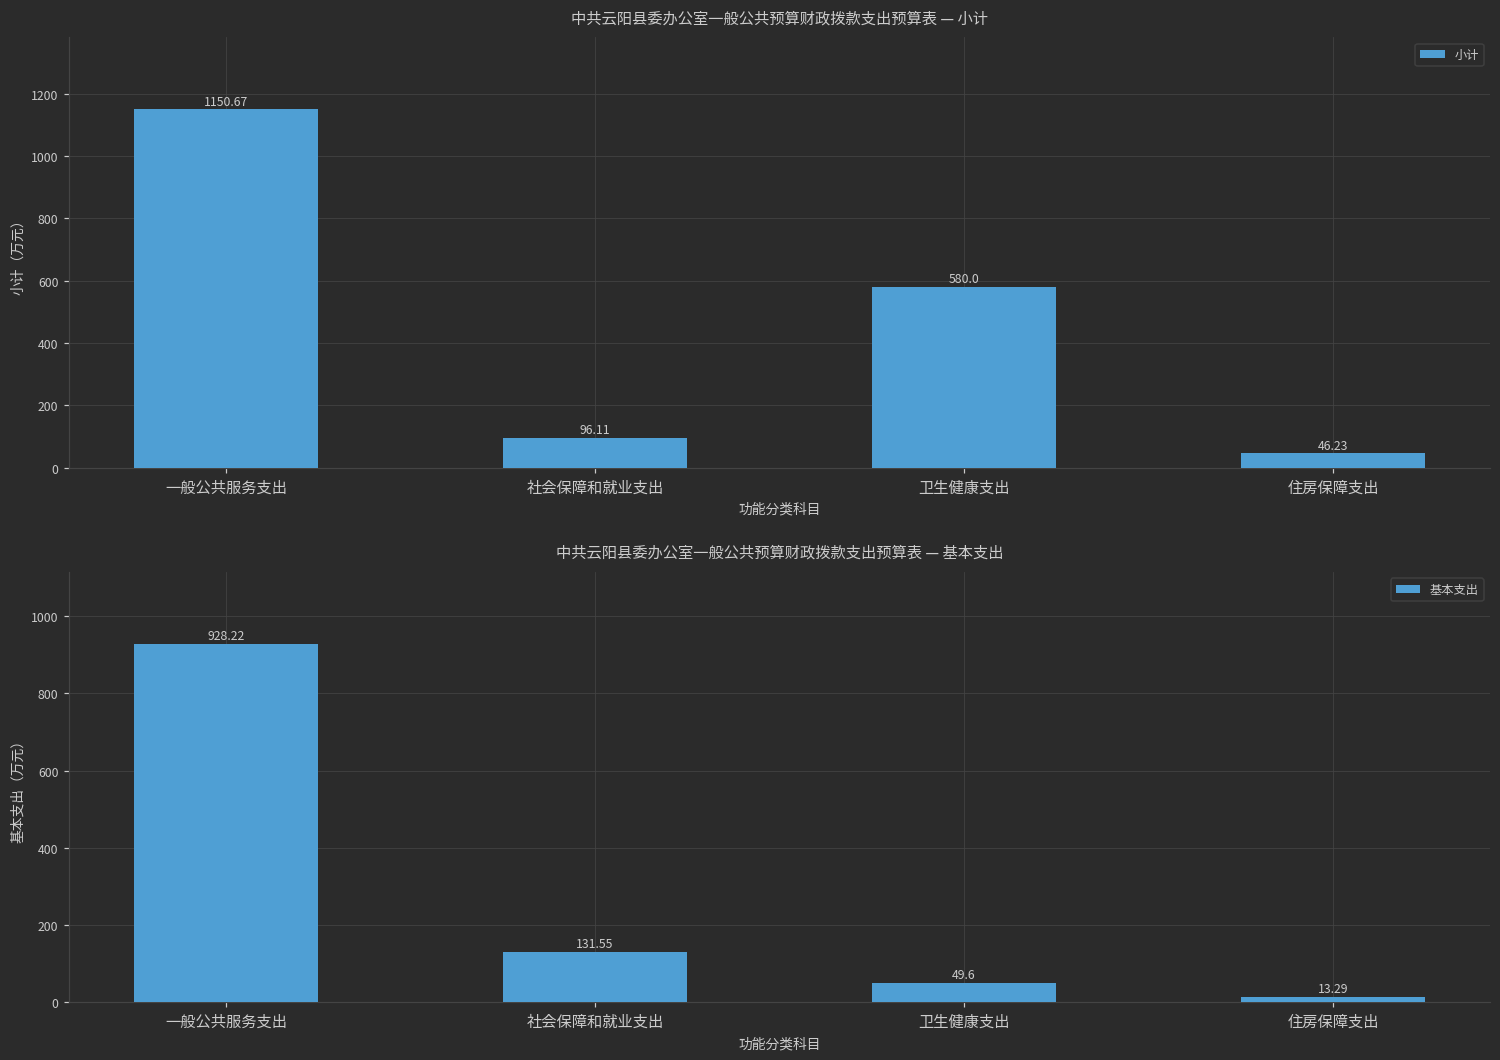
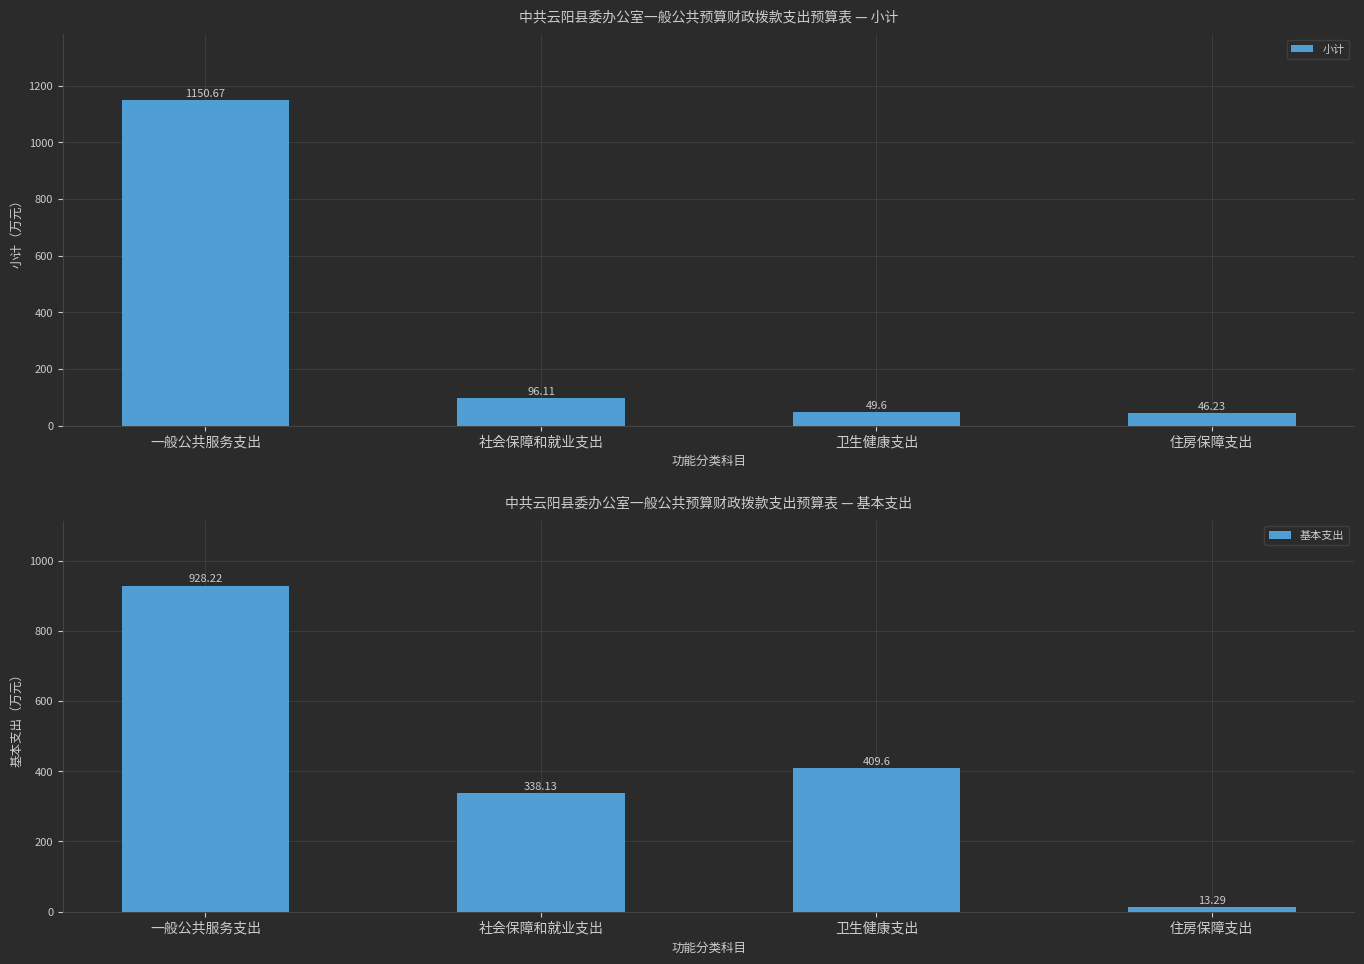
  {
    "中共云阳县委办公室一般公共预算财政拨款支出预算表 — 小计": {
      "一般公共服务支出": 1150.67,
      "社会保障和就业支出": 96.11,
-     "卫生健康支出": 580.0,
+     "卫生健康支出": 49.6,
      "住房保障支出": 46.23
    },
    "中共云阳县委办公室一般公共预算财政拨款支出预算表 — 基本支出": {
      "一般公共服务支出": 928.22,
-     "社会保障和就业支出": 131.55,
-     "卫生健康支出": 49.6,
+     "社会保障和就业支出": 338.13,
+     "卫生健康支出": 409.6,
      "住房保障支出": 13.29
    }
  }
